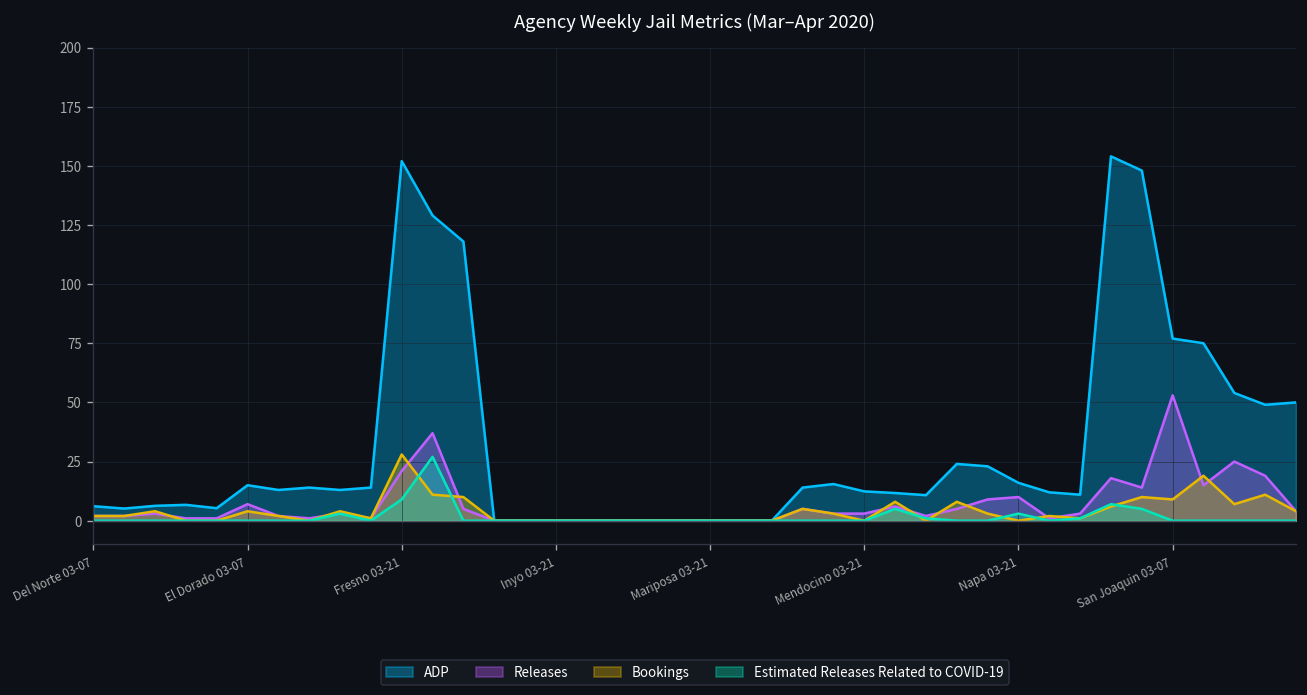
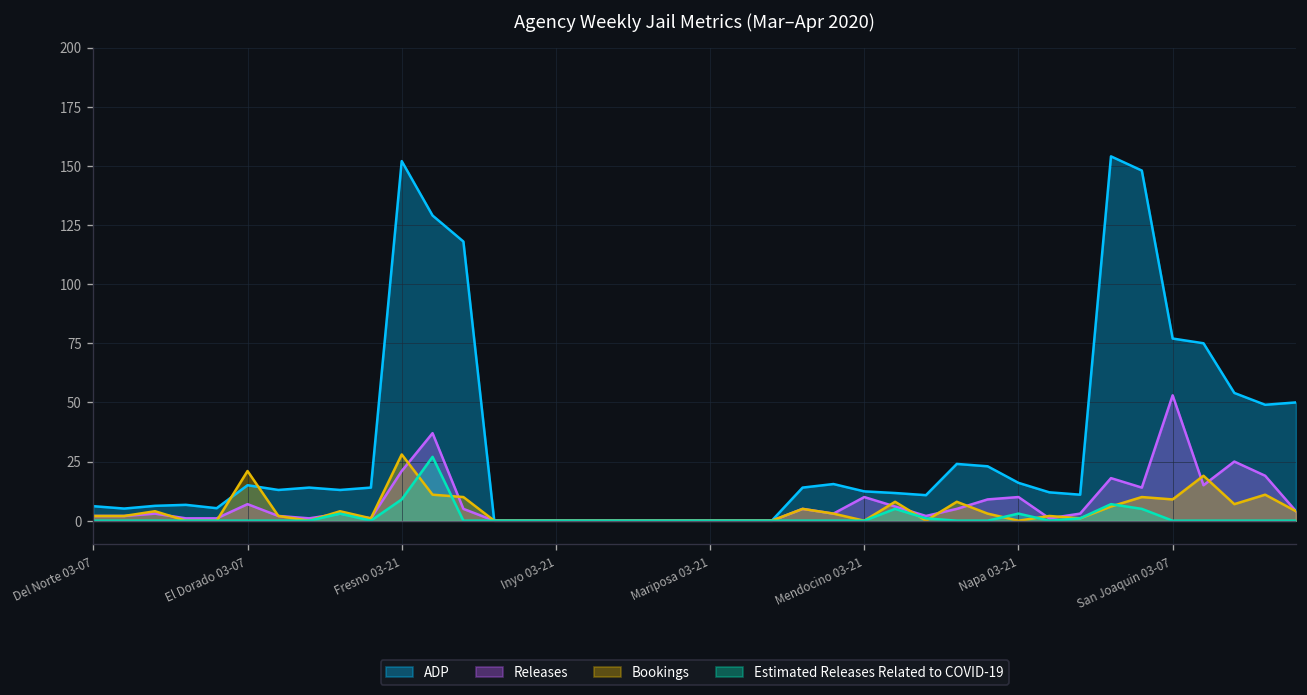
  {
    "Releases": {
      "El Dorado 03-07": 7,
      "Fresno 03-21": 21,
-     "Mendocino 03-21": 3,
+     "Mendocino 03-21": 10,
      "Napa 03-21": 10,
      "San Joaquin 03-07": 53
    },
    "Bookings": {
-     "El Dorado 03-07": 4,
+     "El Dorado 03-07": 21,
      "Fresno 03-21": 28,
      "Napa 03-21": 0,
      "San Joaquin 03-07": 9
    }
  }
